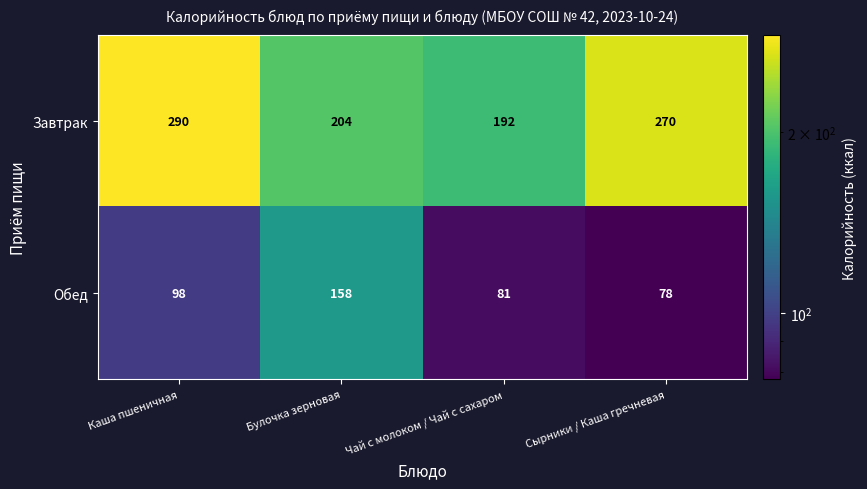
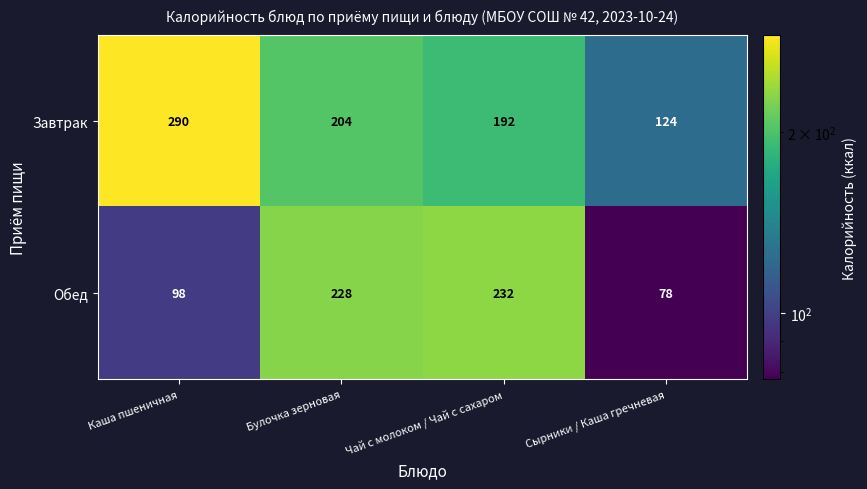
  {
    "Завтрак": {
      "Каша пшеничная": 290,
      "Булочка зерновая": 204,
      "Чай с молоком / Чай с сахаром": 192,
-     "Сырники / Каша гречневая": 270
+     "Сырники / Каша гречневая": 124
    },
    "Обед": {
      "Каша пшеничная": 98,
-     "Булочка зерновая": 158,
-     "Чай с молоком / Чай с сахаром": 81,
+     "Булочка зерновая": 228,
+     "Чай с молоком / Чай с сахаром": 232,
      "Сырники / Каша гречневая": 78
    }
  }
